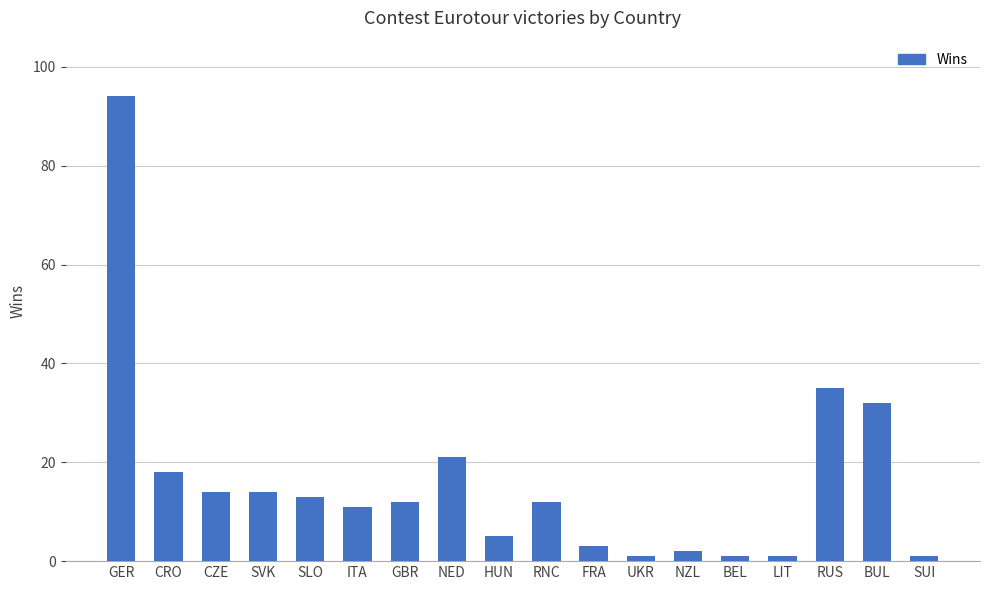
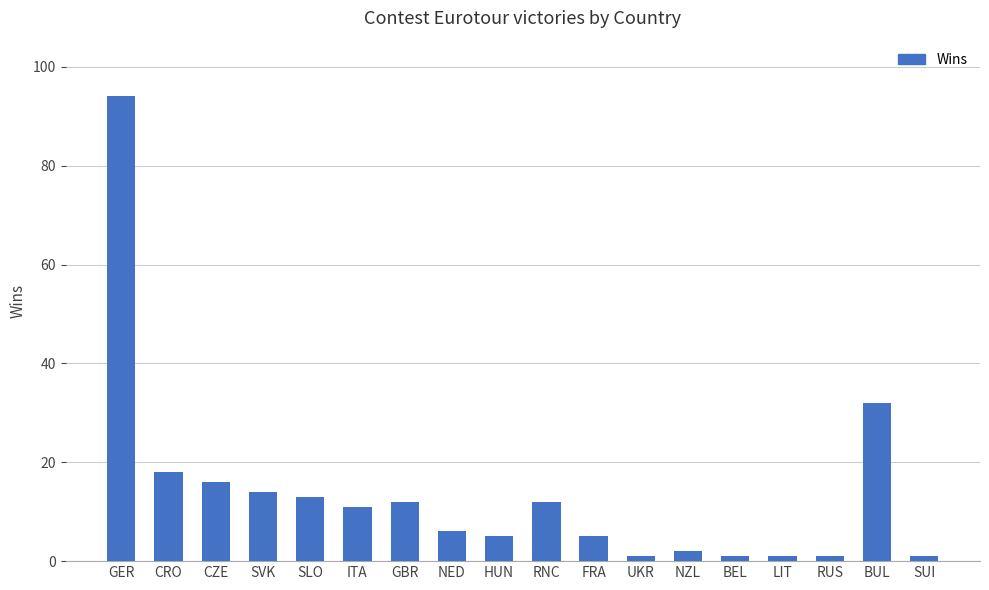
  {
    "GER": 94,
    "CRO": 18,
-   "CZE": 14,
+   "CZE": 16,
    "SVK": 14,
    "SLO": 13,
    "ITA": 11,
    "GBR": 12,
-   "NED": 21,
+   "NED": 6,
    "HUN": 5,
    "RNC": 12,
-   "FRA": 3,
+   "FRA": 5,
    "UKR": 1,
    "NZL": 2,
    "BEL": 1,
    "LIT": 1,
-   "RUS": 35,
+   "RUS": 1,
    "BUL": 32,
    "SUI": 1
  }
